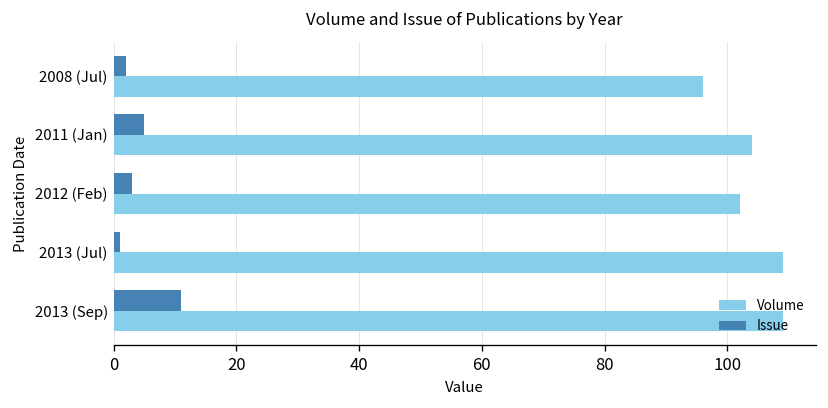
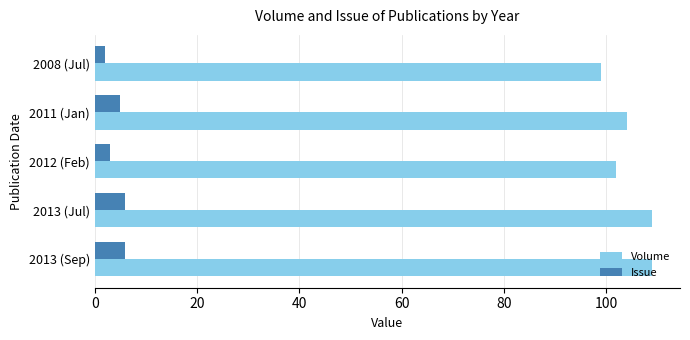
  {
    "Volume": {
-     "2008 (Jul)": 96,
+     "2008 (Jul)": 99,
      "2011 (Jan)": 104,
      "2012 (Feb)": 102,
      "2013 (Jul)": 109,
      "2013 (Sep)": 109
    },
    "Issue": {
      "2008 (Jul)": 2,
      "2011 (Jan)": 5,
      "2012 (Feb)": 3,
-     "2013 (Jul)": 1,
-     "2013 (Sep)": 11
+     "2013 (Jul)": 6,
+     "2013 (Sep)": 6
    }
  }
